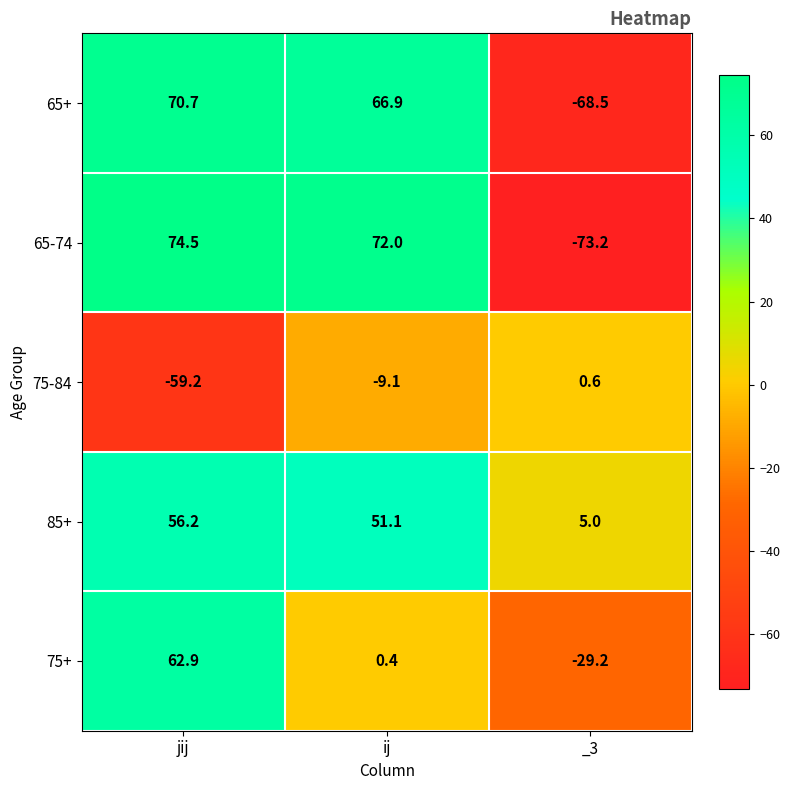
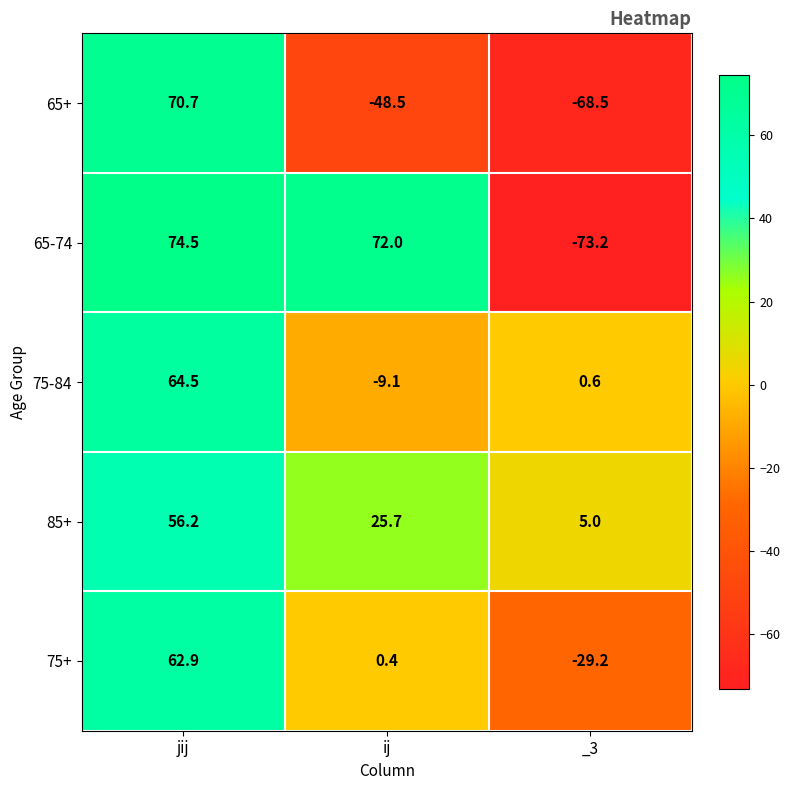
  {
    "65+": {
      "jij": 70.7,
-     "ij": 66.9,
+     "ij": -48.5,
      "_3": -68.5
    },
    "65-74": {
      "jij": 74.5,
      "ij": 72.0,
      "_3": -73.2
    },
    "75-84": {
-     "jij": -59.2,
+     "jij": 64.5,
      "ij": -9.1,
      "_3": 0.6
    },
    "85+": {
      "jij": 56.2,
-     "ij": 51.1,
+     "ij": 25.7,
      "_3": 5.0
    },
    "75+": {
      "jij": 62.9,
      "ij": 0.4,
      "_3": -29.2
    }
  }
